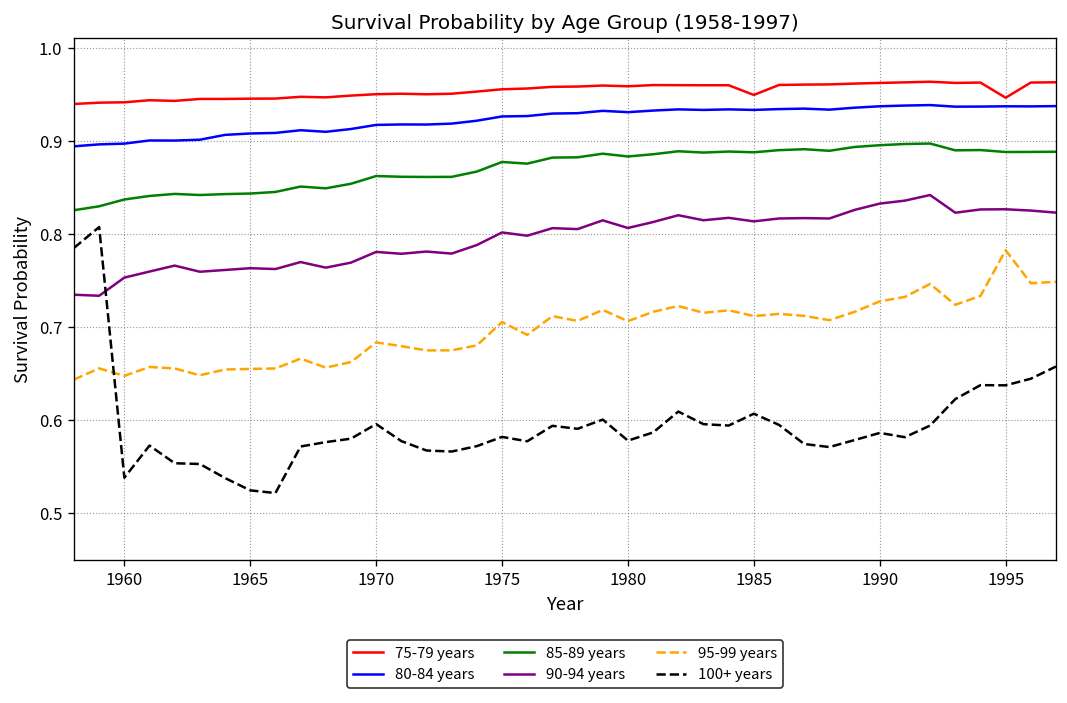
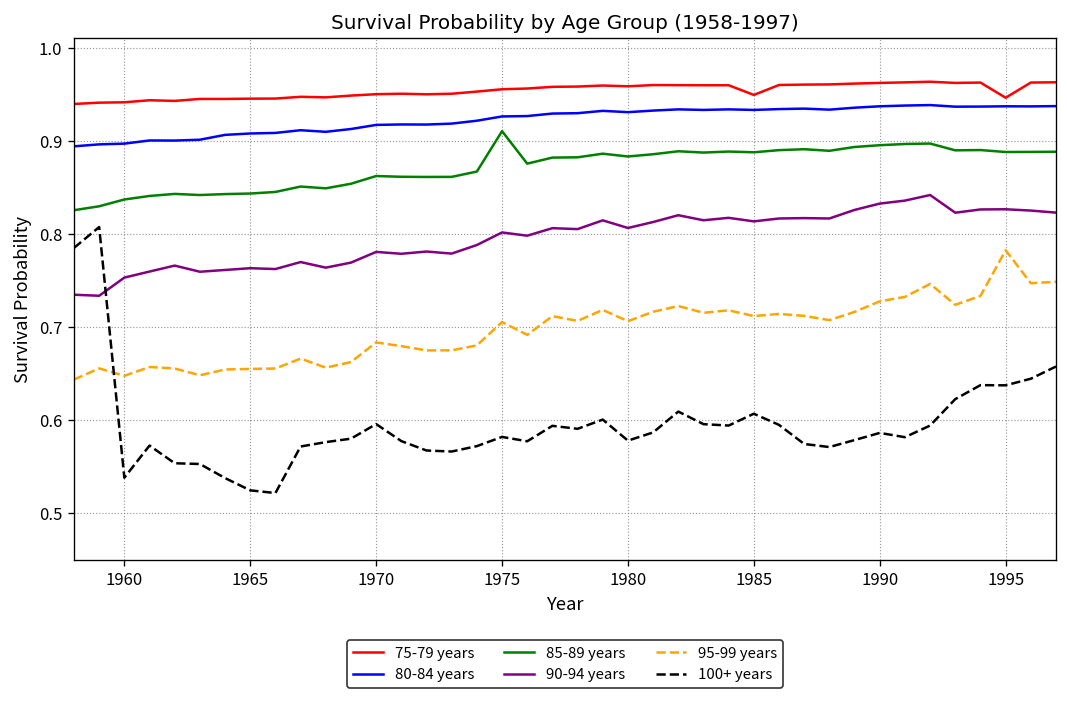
  {
    "75-79 years": {
      "1960": 0.94,
      "1965": 0.95,
      "1970": 0.95,
      "1975": 0.96,
      "1980": 0.96,
      "1985": 0.95,
      "1990": 0.96,
      "1995": 0.95
    },
    "80-84 years": {
      "1960": 0.90,
      "1965": 0.91,
      "1970": 0.92,
      "1975": 0.93,
      "1980": 0.93,
      "1985": 0.93,
      "1990": 0.94,
      "1995": 0.94
    },
    "85-89 years": {
      "1960": 0.84,
      "1965": 0.84,
      "1970": 0.86,
-     "1975": 0.88,
+     "1975": 0.91,
      "1980": 0.88,
      "1985": 0.89,
      "1990": 0.90,
      "1995": 0.89
    },
    "90-94 years": {
      "1960": 0.75,
      "1965": 0.76,
      "1970": 0.78,
      "1975": 0.80,
      "1980": 0.81,
      "1985": 0.81,
      "1990": 0.83,
      "1995": 0.83
    },
    "95-99 years": {
      "1960": 0.65,
      "1965": 0.66,
      "1970": 0.68,
      "1975": 0.71,
      "1980": 0.71,
      "1985": 0.71,
      "1990": 0.73,
      "1995": 0.78
    },
    "100+ years": {
      "1960": 0.54,
      "1965": 0.52,
      "1970": 0.60,
      "1975": 0.58,
      "1980": 0.58,
      "1985": 0.61,
      "1990": 0.59,
      "1995": 0.64
    }
  }
